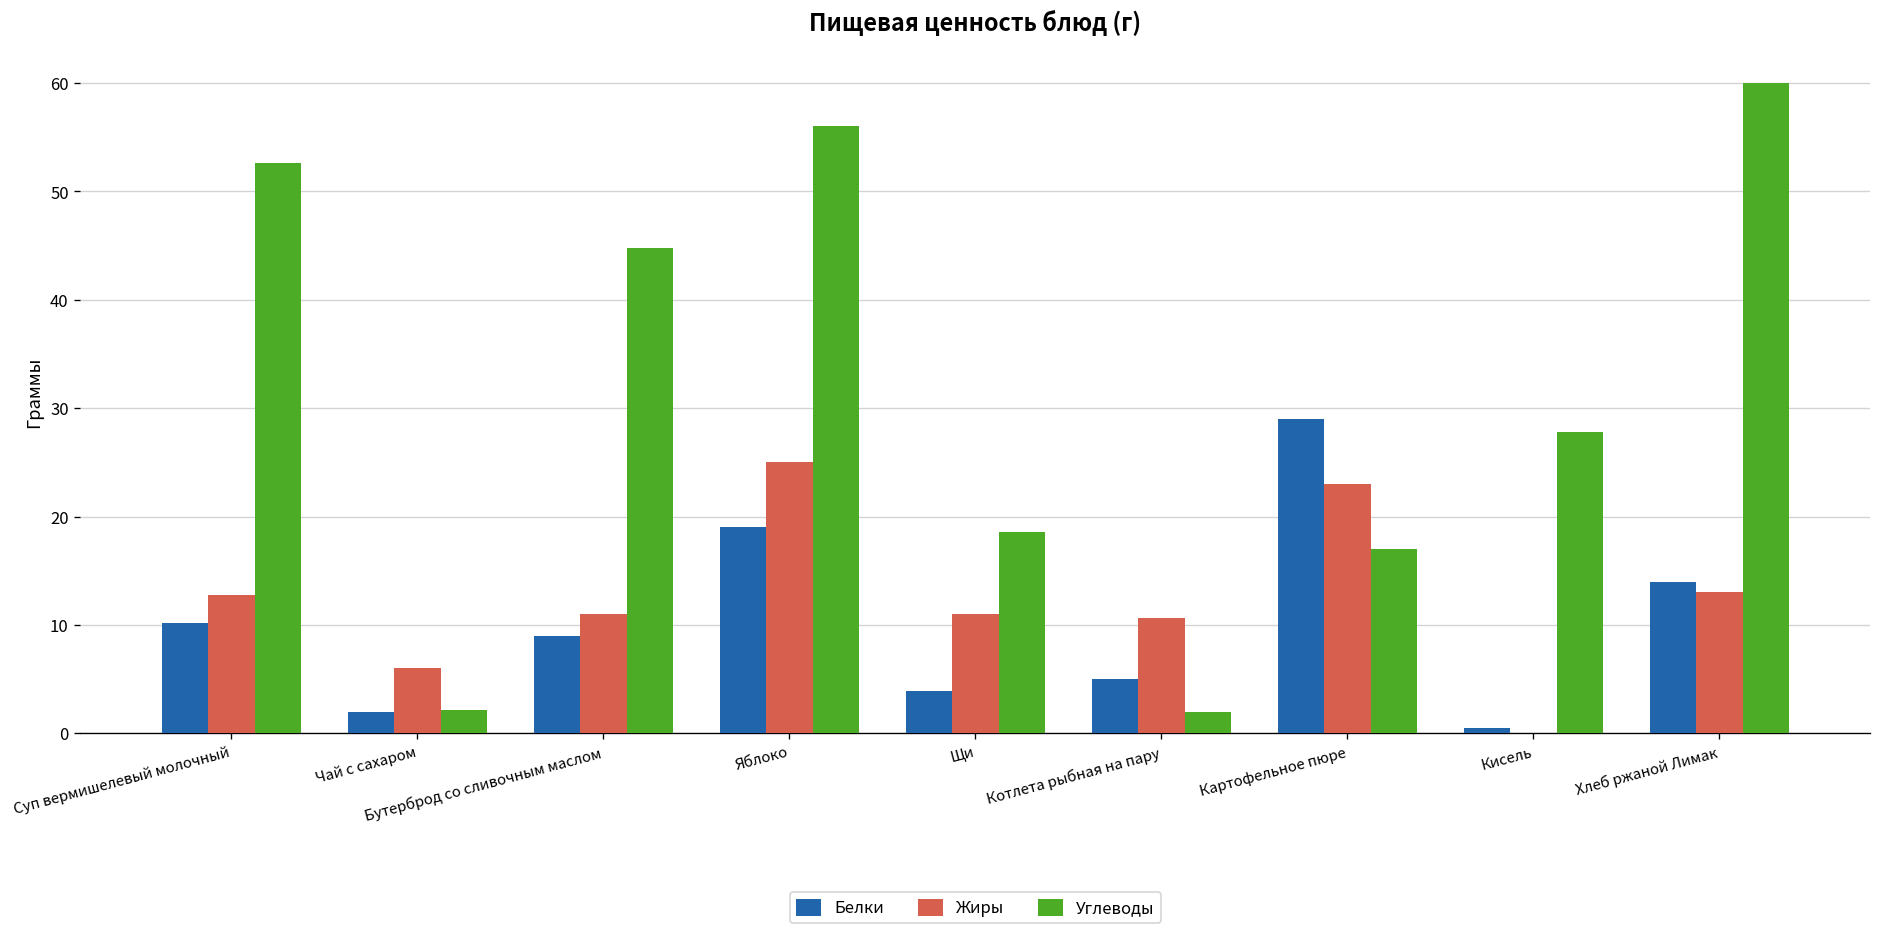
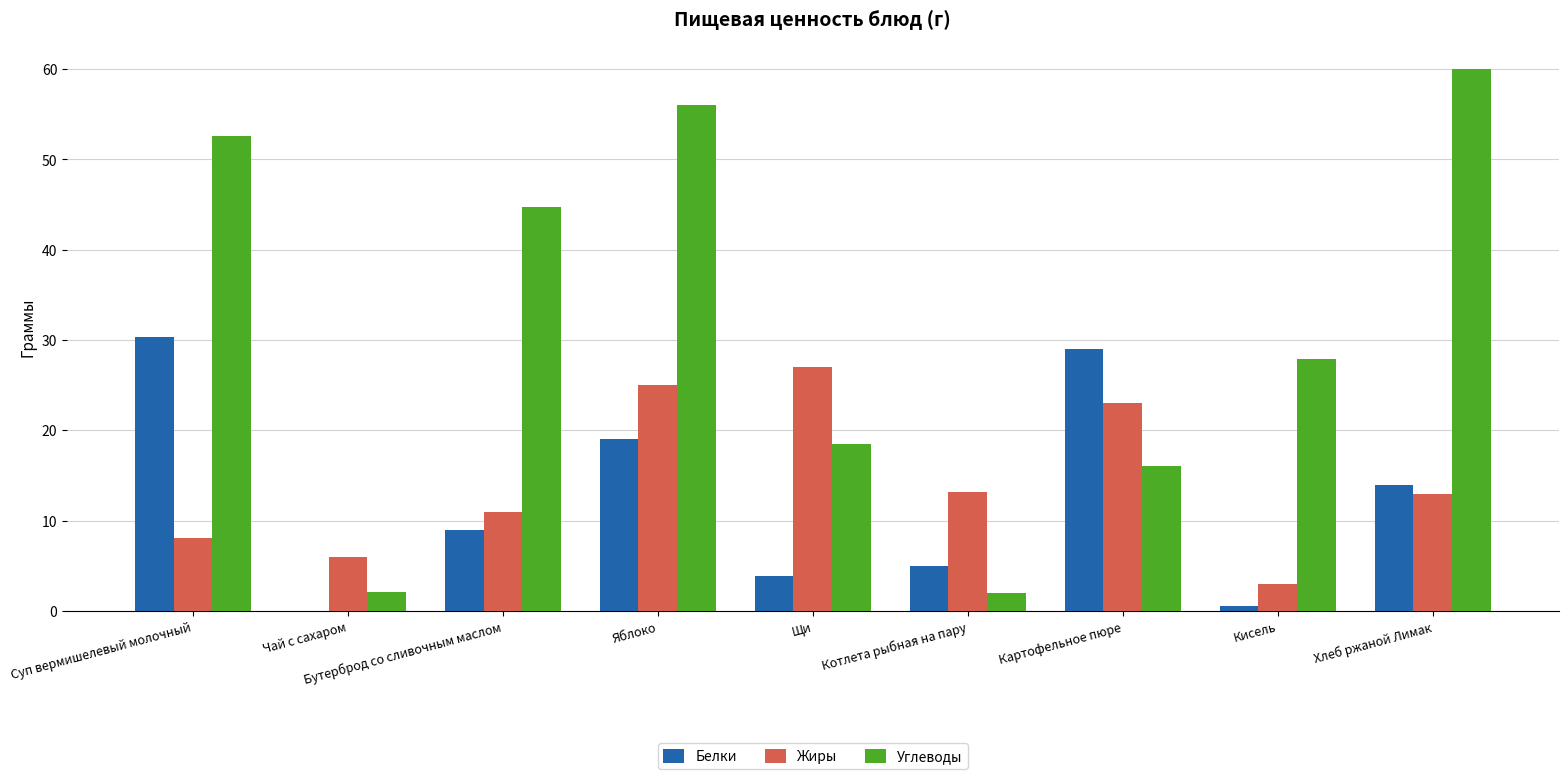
  {
    "Белки": {
-     "Суп вермишелевый молочный": 10,
-     "Чай с сахаром": 2,
+     "Суп вермишелевый молочный": 30,
+     "Чай с сахаром": 0,
      "Бутерброд со сливочным маслом": 9,
      "Яблоко": 19,
      "Щи": 4,
      "Котлета рыбная на пару": 5,
      "Картофельное пюре": 29,
      "Кисель": 1,
      "Хлеб ржаной Лимак": 14
    },
    "Жиры": {
-     "Суп вермишелевый молочный": 13,
+     "Суп вермишелевый молочный": 8,
      "Чай с сахаром": 6,
      "Бутерброд со сливочным маслом": 11,
      "Яблоко": 25,
-     "Щи": 11,
-     "Котлета рыбная на пару": 11,
+     "Щи": 27,
+     "Котлета рыбная на пару": 13,
      "Картофельное пюре": 23,
-     "Кисель": 0,
+     "Кисель": 3,
      "Хлеб ржаной Лимак": 13
    },
    "Углеводы": {
      "Суп вермишелевый молочный": 53,
      "Чай с сахаром": 2,
      "Бутерброд со сливочным маслом": 45,
      "Яблоко": 56,
      "Щи": 19,
      "Котлета рыбная на пару": 2,
-     "Картофельное пюре": 17,
+     "Картофельное пюре": 16,
      "Кисель": 28,
      "Хлеб ржаной Лимак": 60
    }
  }
